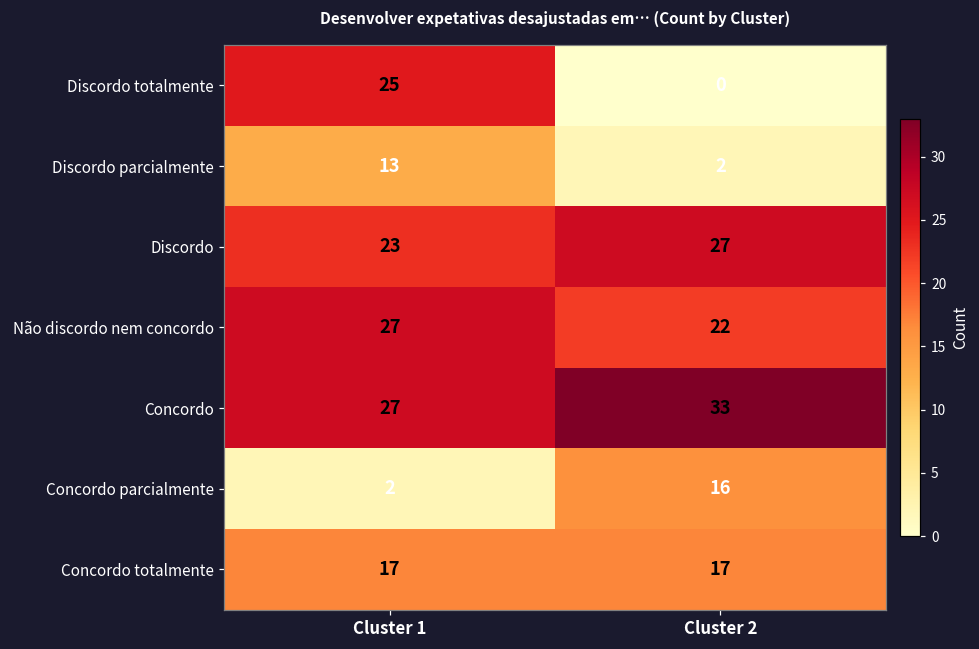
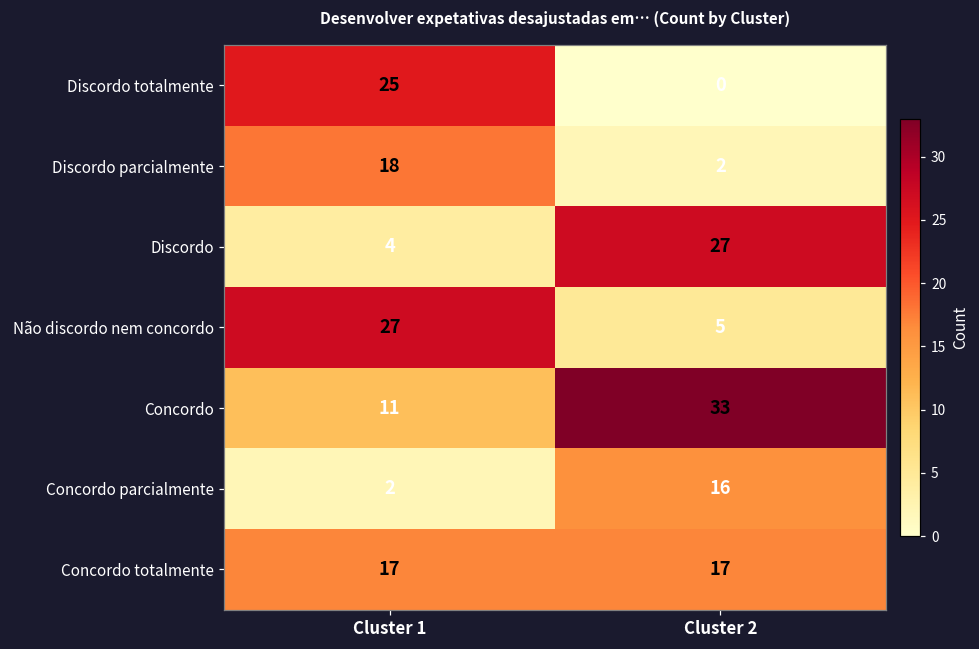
  {
    "Discordo totalmente": {
      "Cluster 1": 25,
      "Cluster 2": 0
    },
    "Discordo parcialmente": {
-     "Cluster 1": 13,
+     "Cluster 1": 18,
      "Cluster 2": 2
    },
    "Discordo": {
-     "Cluster 1": 23,
+     "Cluster 1": 4,
      "Cluster 2": 27
    },
    "Não discordo nem concordo": {
      "Cluster 1": 27,
-     "Cluster 2": 22
+     "Cluster 2": 5
    },
    "Concordo": {
-     "Cluster 1": 27,
+     "Cluster 1": 11,
      "Cluster 2": 33
    },
    "Concordo parcialmente": {
      "Cluster 1": 2,
      "Cluster 2": 16
    },
    "Concordo totalmente": {
      "Cluster 1": 17,
      "Cluster 2": 17
    }
  }
